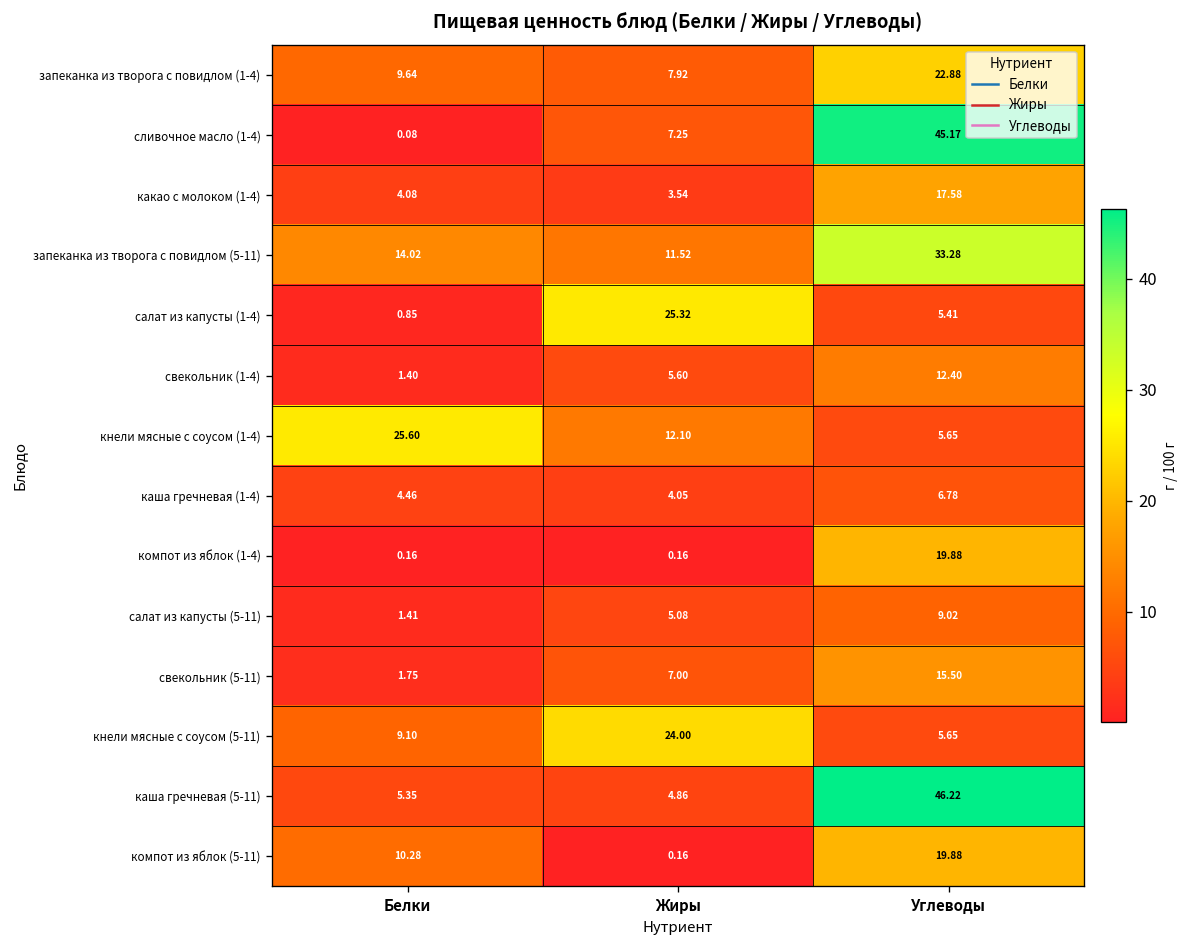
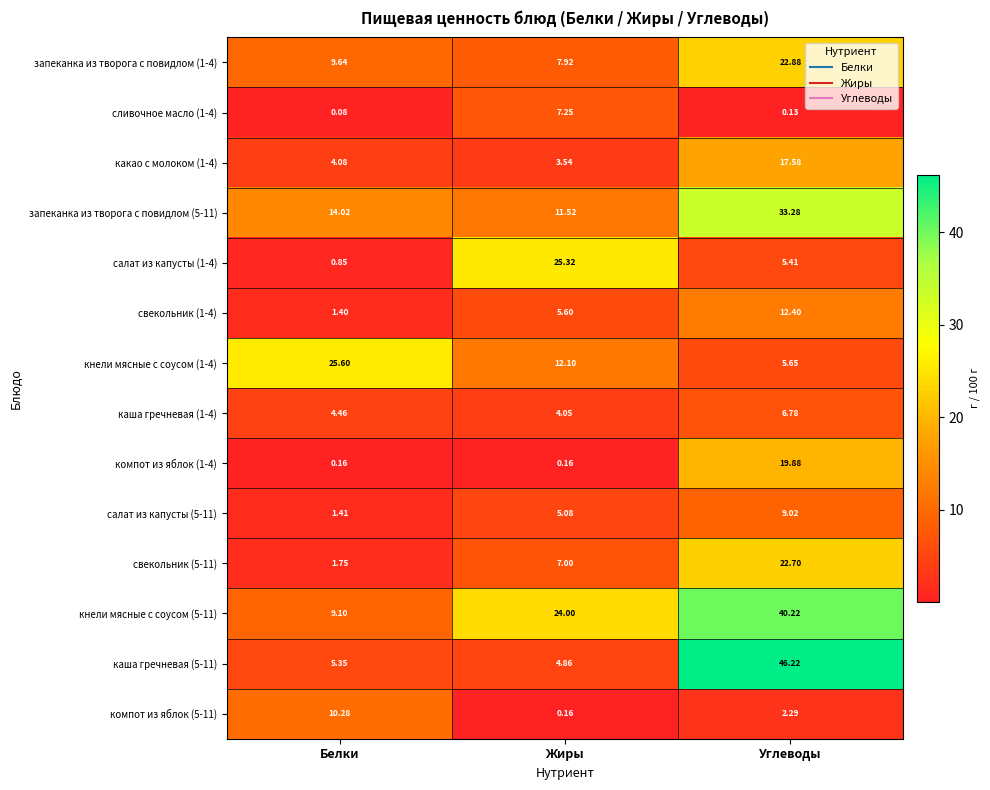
  {
    "запеканка из творога с повидлом (1-4)": {
      "Белки": 9.64,
      "Жиры": 7.92,
      "Углеводы": 22.88
    },
    "сливочное масло (1-4)": {
      "Белки": 0.08,
      "Жиры": 7.25,
-     "Углеводы": 45.17
+     "Углеводы": 0.13
    },
    "какао с молоком (1-4)": {
      "Белки": 4.08,
      "Жиры": 3.54,
      "Углеводы": 17.58
    },
    "запеканка из творога с повидлом (5-11)": {
      "Белки": 14.02,
      "Жиры": 11.52,
      "Углеводы": 33.28
    },
    "салат из капусты (1-4)": {
      "Белки": 0.85,
      "Жиры": 25.32,
      "Углеводы": 5.41
    },
    "свекольник (1-4)": {
      "Белки": 1.40,
      "Жиры": 5.60,
      "Углеводы": 12.40
    },
    "кнели мясные с соусом (1-4)": {
      "Белки": 25.60,
      "Жиры": 12.10,
      "Углеводы": 5.65
    },
    "каша гречневая (1-4)": {
      "Белки": 4.46,
      "Жиры": 4.05,
      "Углеводы": 6.78
    },
    "компот из яблок (1-4)": {
      "Белки": 0.16,
      "Жиры": 0.16,
      "Углеводы": 19.88
    },
    "салат из капусты (5-11)": {
      "Белки": 1.41,
      "Жиры": 5.08,
      "Углеводы": 9.02
    },
    "свекольник (5-11)": {
      "Белки": 1.75,
      "Жиры": 7.00,
-     "Углеводы": 15.50
+     "Углеводы": 22.70
    },
    "кнели мясные с соусом (5-11)": {
      "Белки": 9.10,
      "Жиры": 24.00,
-     "Углеводы": 5.65
+     "Углеводы": 40.22
    },
    "каша гречневая (5-11)": {
      "Белки": 5.35,
      "Жиры": 4.86,
      "Углеводы": 46.22
    },
    "компот из яблок (5-11)": {
      "Белки": 10.28,
      "Жиры": 0.16,
-     "Углеводы": 19.88
+     "Углеводы": 2.29
    }
  }
